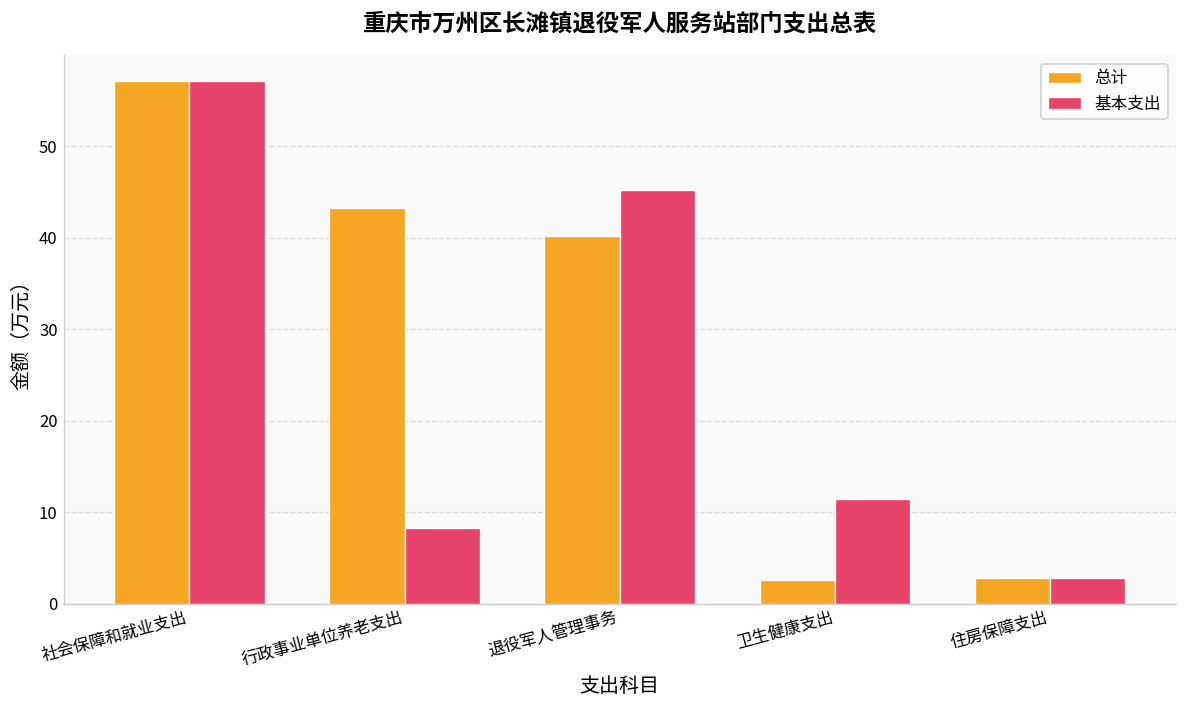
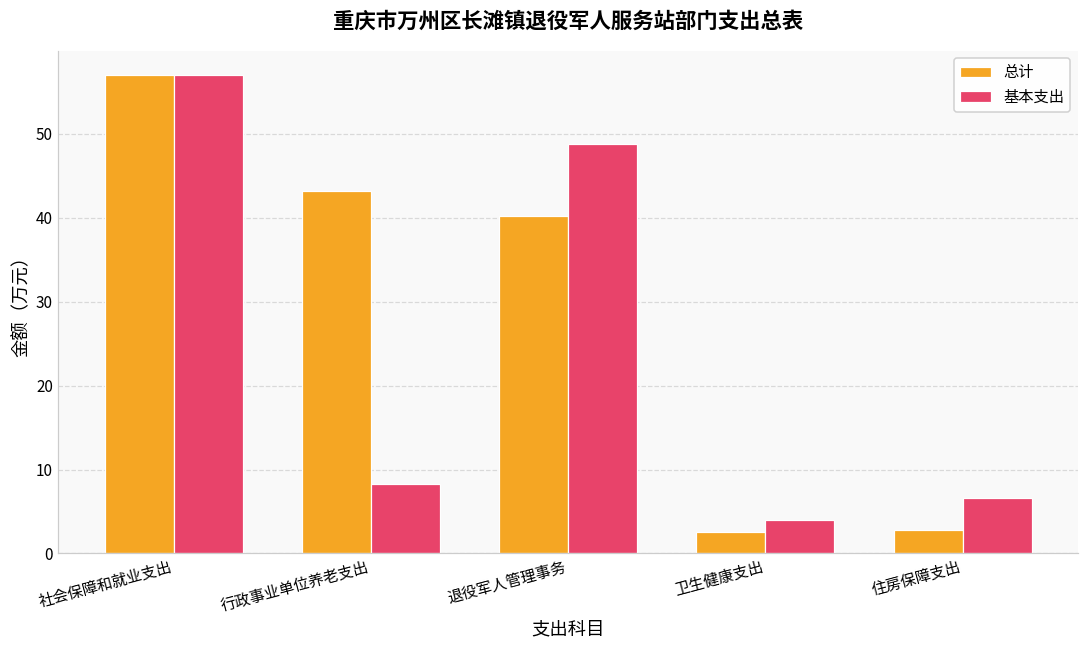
  {
    "总计": {
      "社会保障和就业支出": 57,
      "行政事业单位养老支出": 43,
      "退役军人管理事务": 40,
      "卫生健康支出": 3,
      "住房保障支出": 3
    },
    "基本支出": {
      "社会保障和就业支出": 57,
      "行政事业单位养老支出": 8,
-     "退役军人管理事务": 45,
-     "卫生健康支出": 11,
-     "住房保障支出": 3
+     "退役军人管理事务": 49,
+     "卫生健康支出": 4,
+     "住房保障支出": 7
    }
  }
